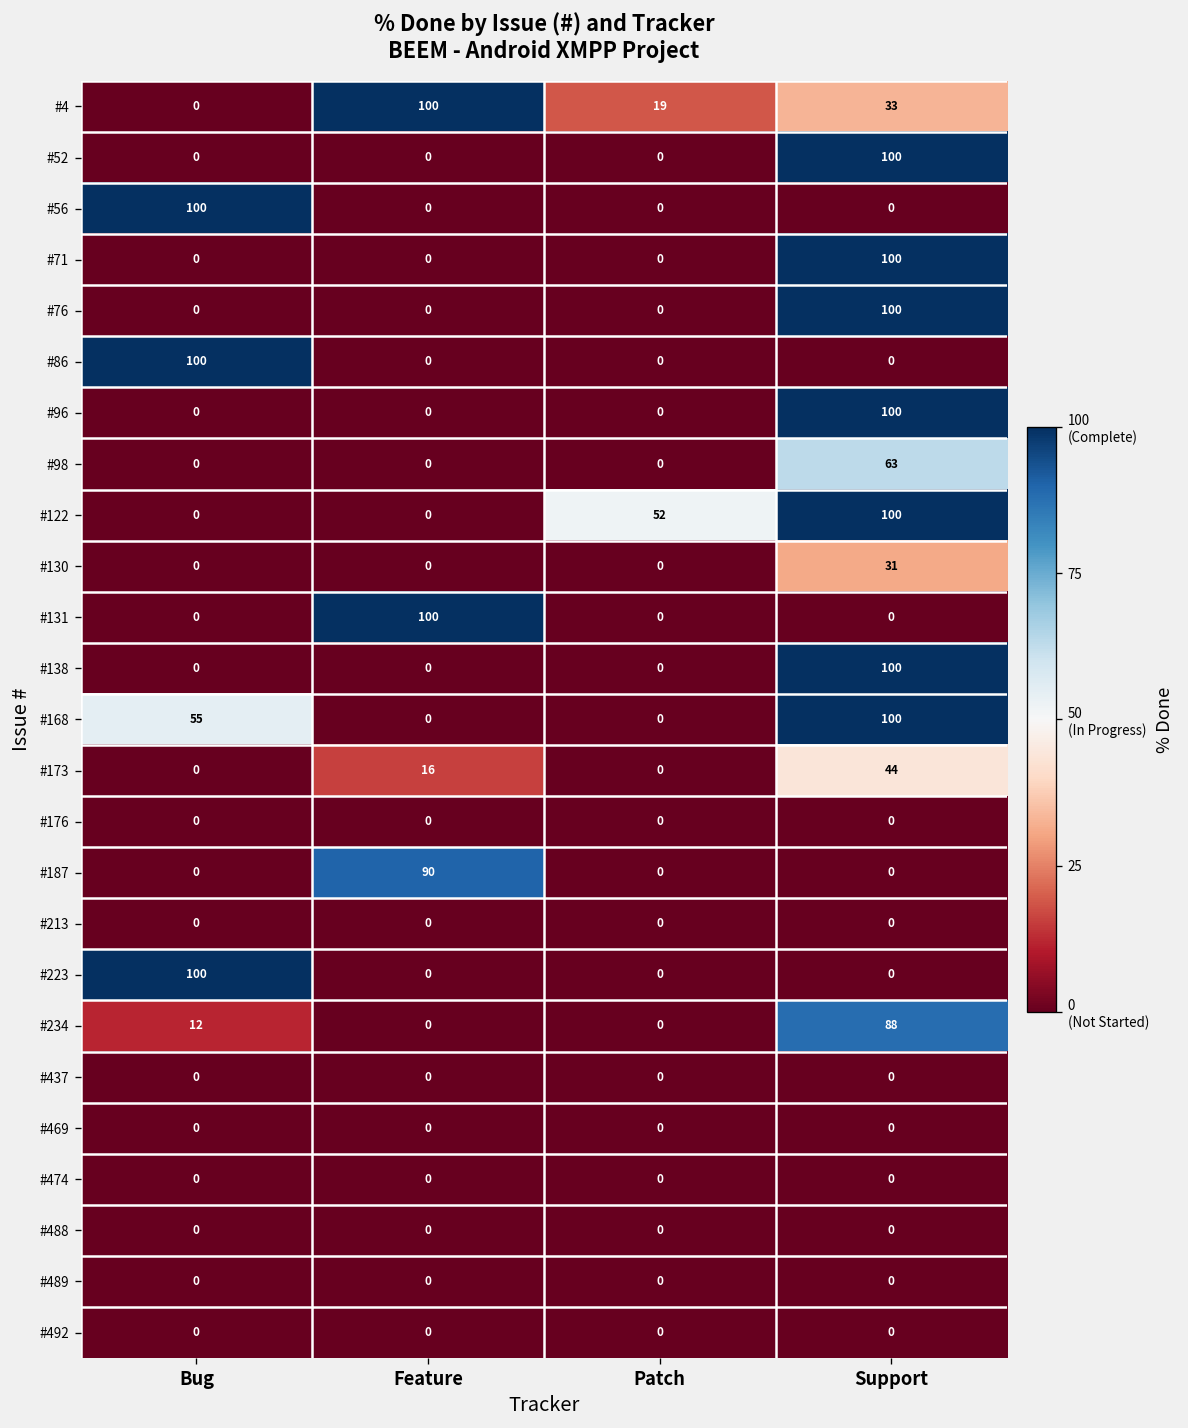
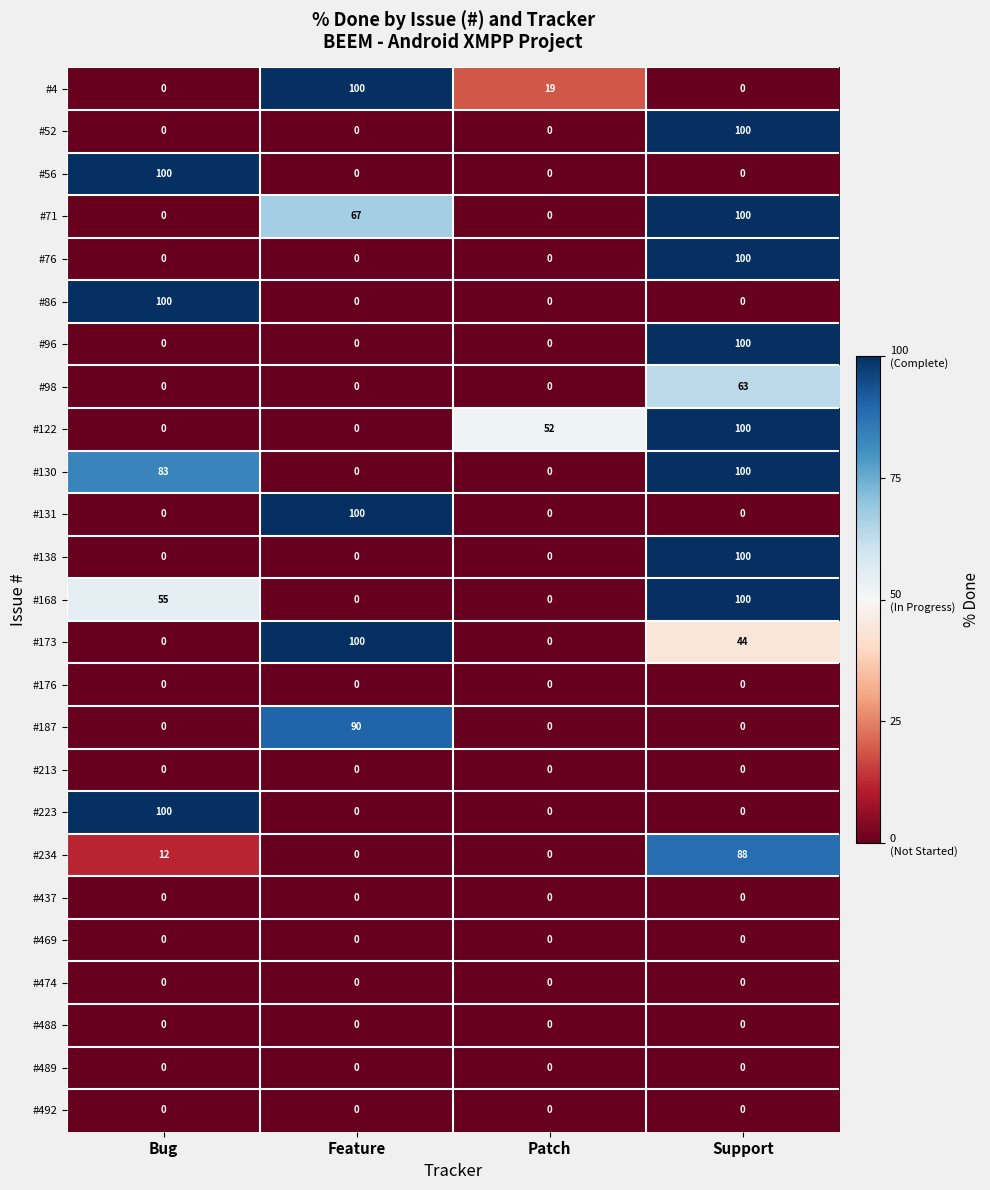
  {
    "#4": {
      "Bug": 0,
      "Feature": 100,
      "Patch": 19,
-     "Support": 33
+     "Support": 0
    },
    "#52": {
      "Bug": 0,
      "Feature": 0,
      "Patch": 0,
      "Support": 100
    },
    "#56": {
      "Bug": 100,
      "Feature": 0,
      "Patch": 0,
      "Support": 0
    },
    "#71": {
      "Bug": 0,
-     "Feature": 0,
+     "Feature": 67,
      "Patch": 0,
      "Support": 100
    },
    "#76": {
      "Bug": 0,
      "Feature": 0,
      "Patch": 0,
      "Support": 100
    },
    "#86": {
      "Bug": 100,
      "Feature": 0,
      "Patch": 0,
      "Support": 0
    },
    "#96": {
      "Bug": 0,
      "Feature": 0,
      "Patch": 0,
      "Support": 100
    },
    "#98": {
      "Bug": 0,
      "Feature": 0,
      "Patch": 0,
      "Support": 63
    },
    "#122": {
      "Bug": 0,
      "Feature": 0,
      "Patch": 52,
      "Support": 100
    },
    "#130": {
-     "Bug": 0,
+     "Bug": 83,
      "Feature": 0,
      "Patch": 0,
-     "Support": 31
+     "Support": 100
    },
    "#131": {
      "Bug": 0,
      "Feature": 100,
      "Patch": 0,
      "Support": 0
    },
    "#138": {
      "Bug": 0,
      "Feature": 0,
      "Patch": 0,
      "Support": 100
    },
    "#168": {
      "Bug": 55,
      "Feature": 0,
      "Patch": 0,
      "Support": 100
    },
    "#173": {
      "Bug": 0,
-     "Feature": 16,
+     "Feature": 100,
      "Patch": 0,
      "Support": 44
    },
    "#176": {
      "Bug": 0,
      "Feature": 0,
      "Patch": 0,
      "Support": 0
    },
    "#187": {
      "Bug": 0,
      "Feature": 90,
      "Patch": 0,
      "Support": 0
    },
    "#213": {
      "Bug": 0,
      "Feature": 0,
      "Patch": 0,
      "Support": 0
    },
    "#223": {
      "Bug": 100,
      "Feature": 0,
      "Patch": 0,
      "Support": 0
    },
    "#234": {
      "Bug": 12,
      "Feature": 0,
      "Patch": 0,
      "Support": 88
    },
    "#437": {
      "Bug": 0,
      "Feature": 0,
      "Patch": 0,
      "Support": 0
    },
    "#469": {
      "Bug": 0,
      "Feature": 0,
      "Patch": 0,
      "Support": 0
    },
    "#474": {
      "Bug": 0,
      "Feature": 0,
      "Patch": 0,
      "Support": 0
    },
    "#488": {
      "Bug": 0,
      "Feature": 0,
      "Patch": 0,
      "Support": 0
    },
    "#489": {
      "Bug": 0,
      "Feature": 0,
      "Patch": 0,
      "Support": 0
    },
    "#492": {
      "Bug": 0,
      "Feature": 0,
      "Patch": 0,
      "Support": 0
    }
  }
